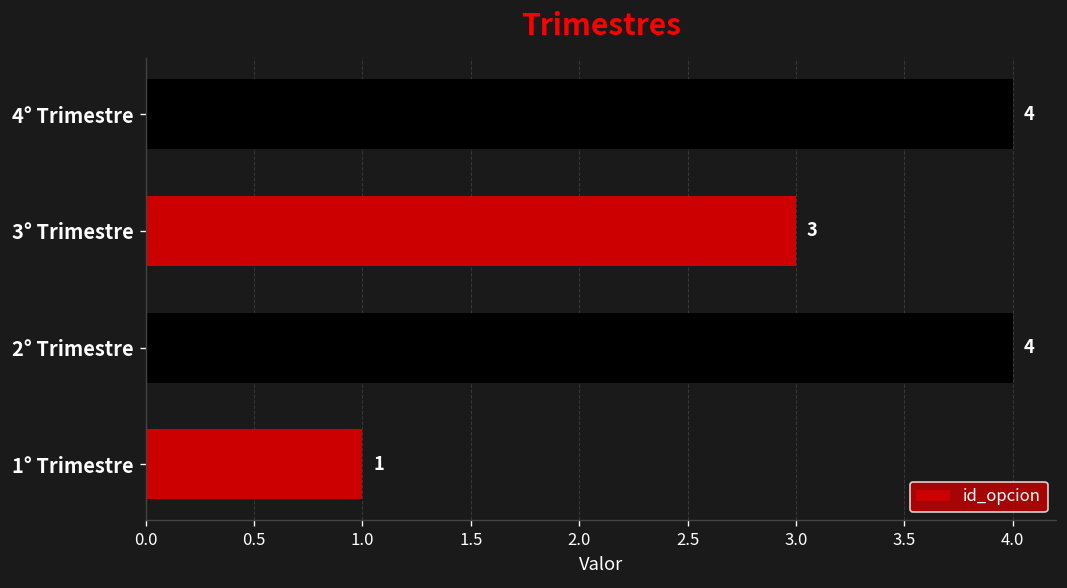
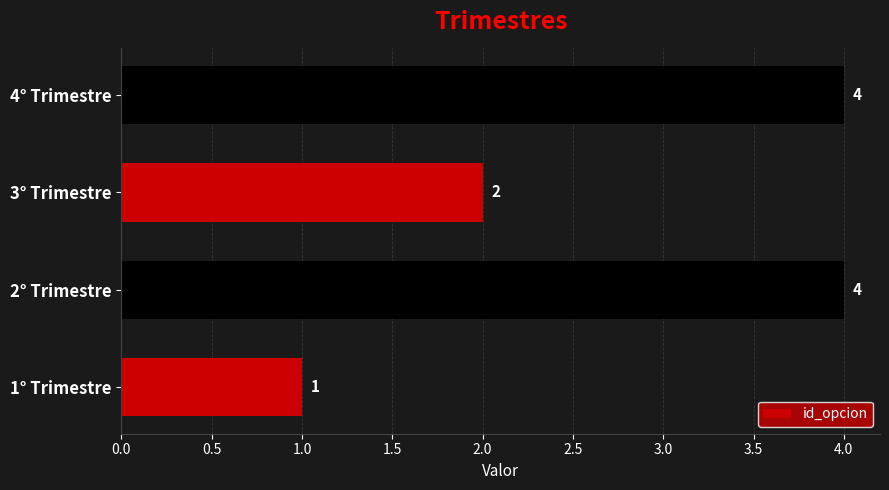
  {
    "4° Trimestre": 4,
-   "3° Trimestre": 3,
+   "3° Trimestre": 2,
    "2° Trimestre": 4,
    "1° Trimestre": 1
  }
